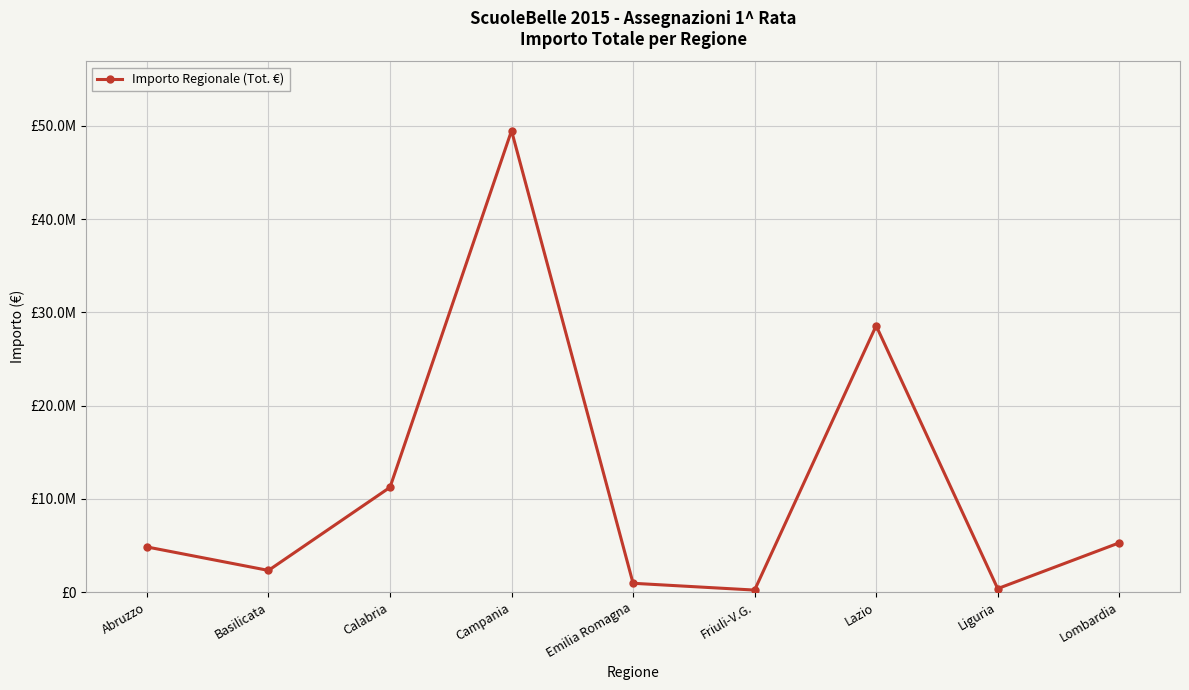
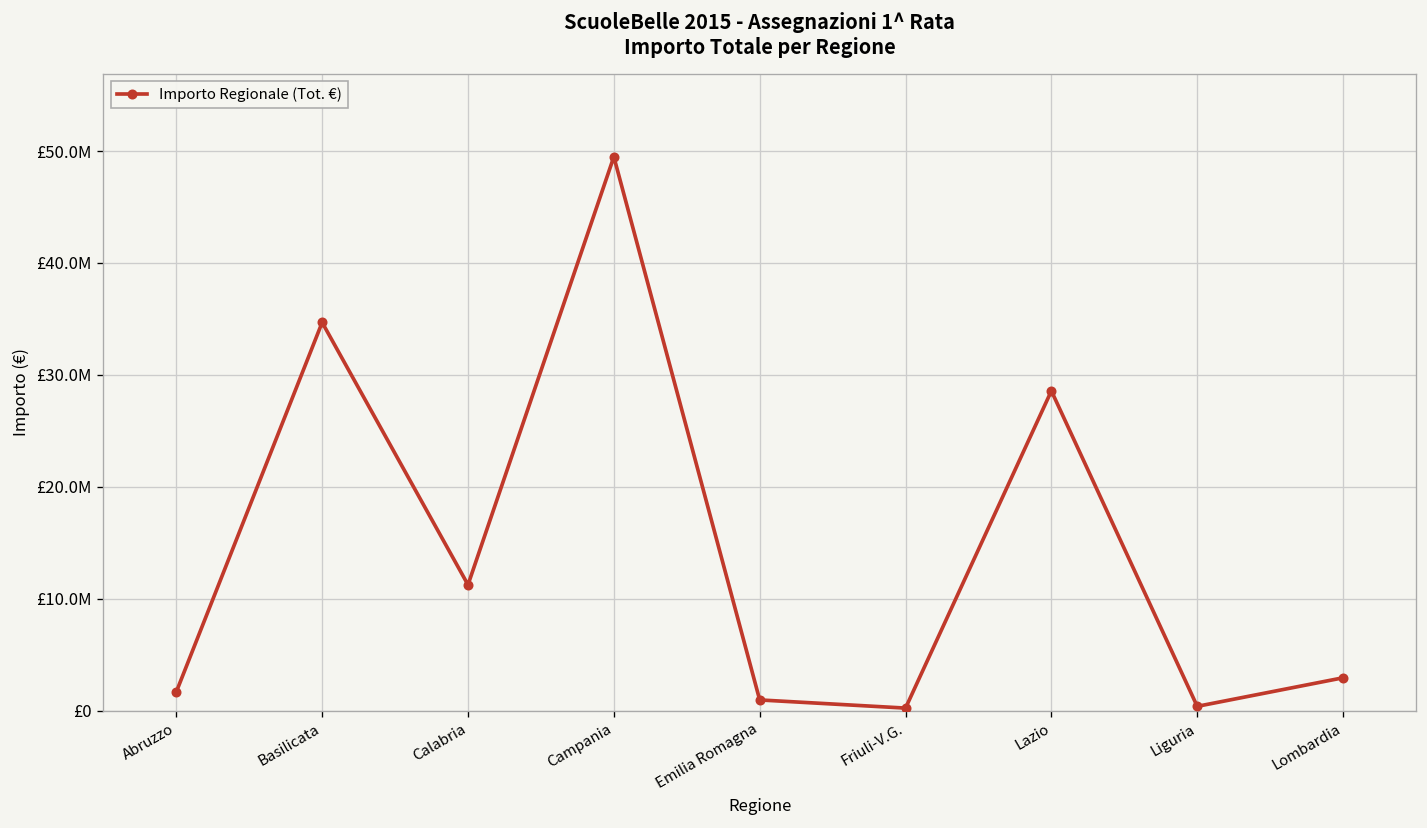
  {
-   "Abruzzo": "£5000000",
-   "Basilicata": "£2000000",
+   "Abruzzo": "£2000000",
+   "Basilicata": "£35000000",
    "Calabria": "£11000000",
    "Campania": "£49000000",
    "Emilia Romagna": "£1000000",
    "Friuli-V.G.": "£0",
    "Lazio": "£29000000",
    "Liguria": "£0",
-   "Lombardia": "£5000000"
+   "Lombardia": "£3000000"
  }
